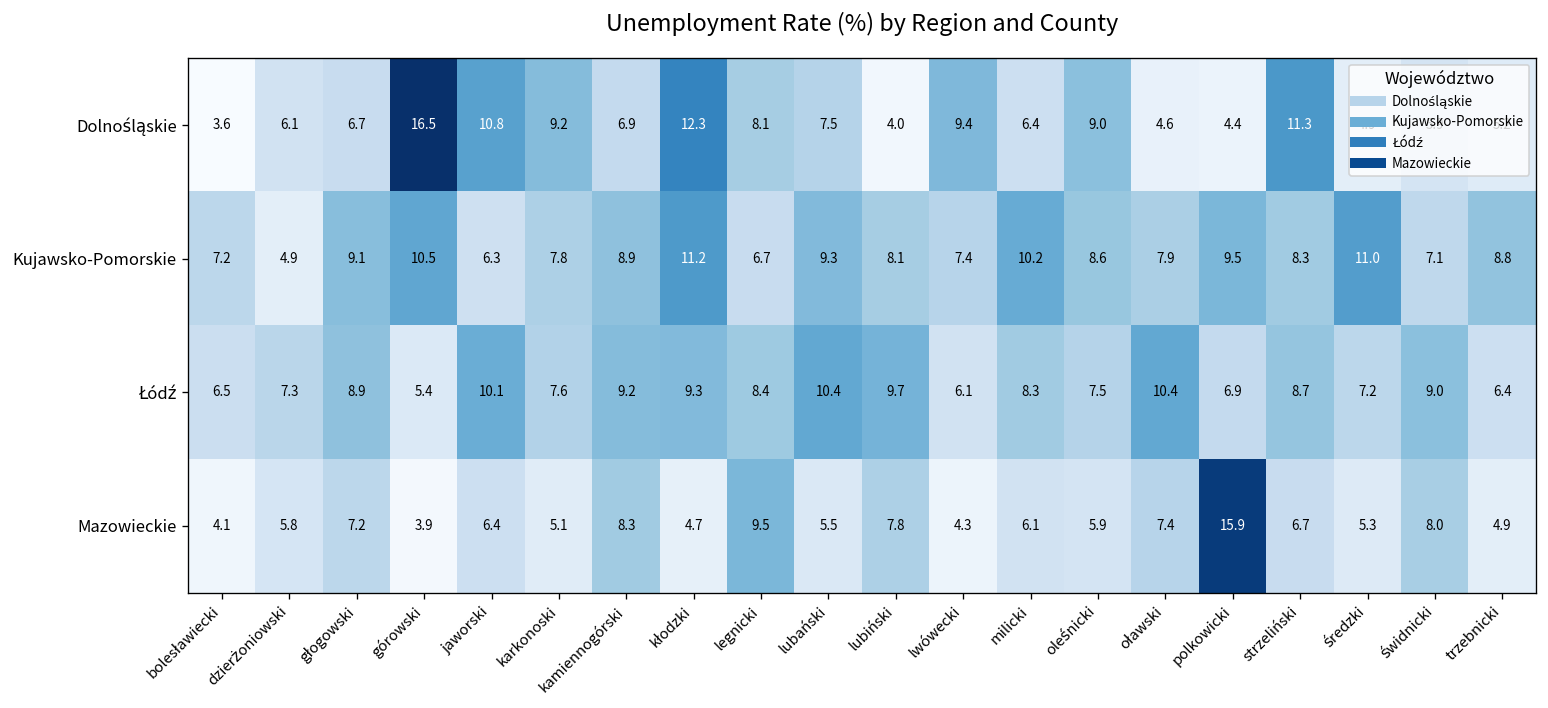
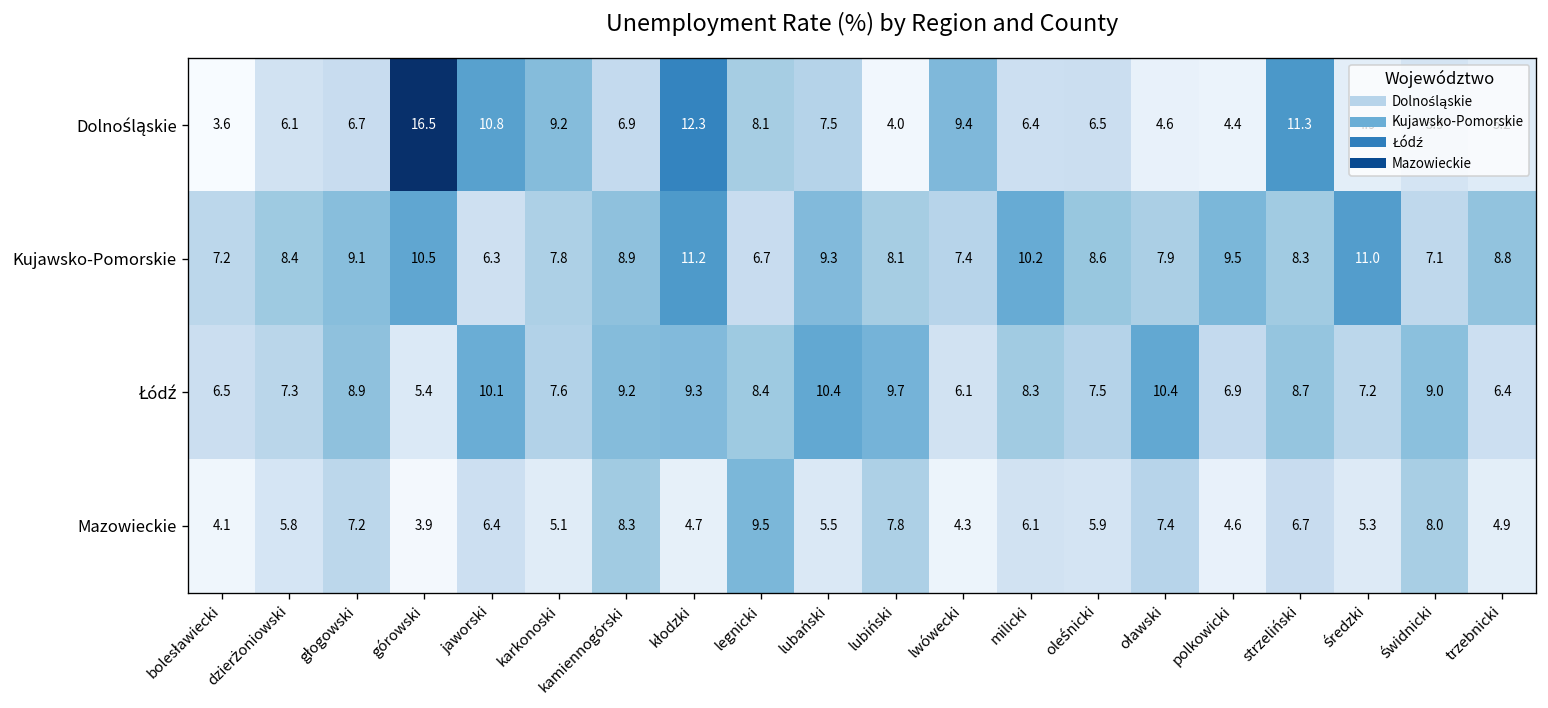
  {
    "Dolnośląskie": {
      "bolesławiecki": 3.6,
      "dzierżoniowski": 6.1,
      "głogowski": 6.7,
      "górowski": 16.5,
      "jaworski": 10.8,
      "karkonoski": 9.2,
      "kamiennogórski": 6.9,
      "kłodzki": 12.3,
      "legnicki": 8.1,
      "lubański": 7.5,
      "lubiński": 4.0,
      "lwówecki": 9.4,
      "milicki": 6.4,
-     "oleśnicki": 9.0,
+     "oleśnicki": 6.5,
      "oławski": 4.6,
      "polkowicki": 4.4,
      "strzeliński": 11.3
    },
    "Kujawsko-Pomorskie": {
      "bolesławiecki": 7.2,
-     "dzierżoniowski": 4.9,
+     "dzierżoniowski": 8.4,
      "głogowski": 9.1,
      "górowski": 10.5,
      "jaworski": 6.3,
      "karkonoski": 7.8,
      "kamiennogórski": 8.9,
      "kłodzki": 11.2,
      "legnicki": 6.7,
      "lubański": 9.3,
      "lubiński": 8.1,
      "lwówecki": 7.4,
      "milicki": 10.2,
      "oleśnicki": 8.6,
      "oławski": 7.9,
      "polkowicki": 9.5,
      "strzeliński": 8.3,
      "średzki": 11.0,
      "świdnicki": 7.1,
      "trzebnicki": 8.8
    },
    "Łódź": {
      "bolesławiecki": 6.5,
      "dzierżoniowski": 7.3,
      "głogowski": 8.9,
      "górowski": 5.4,
      "jaworski": 10.1,
      "karkonoski": 7.6,
      "kamiennogórski": 9.2,
      "kłodzki": 9.3,
      "legnicki": 8.4,
      "lubański": 10.4,
      "lubiński": 9.7,
      "lwówecki": 6.1,
      "milicki": 8.3,
      "oleśnicki": 7.5,
      "oławski": 10.4,
      "polkowicki": 6.9,
      "strzeliński": 8.7,
      "średzki": 7.2,
      "świdnicki": 9.0,
      "trzebnicki": 6.4
    },
    "Mazowieckie": {
      "bolesławiecki": 4.1,
      "dzierżoniowski": 5.8,
      "głogowski": 7.2,
      "górowski": 3.9,
      "jaworski": 6.4,
      "karkonoski": 5.1,
      "kamiennogórski": 8.3,
      "kłodzki": 4.7,
      "legnicki": 9.5,
      "lubański": 5.5,
      "lubiński": 7.8,
      "lwówecki": 4.3,
      "milicki": 6.1,
      "oleśnicki": 5.9,
      "oławski": 7.4,
-     "polkowicki": 15.9,
+     "polkowicki": 4.6,
      "strzeliński": 6.7,
      "średzki": 5.3,
      "świdnicki": 8.0,
      "trzebnicki": 4.9
    }
  }
